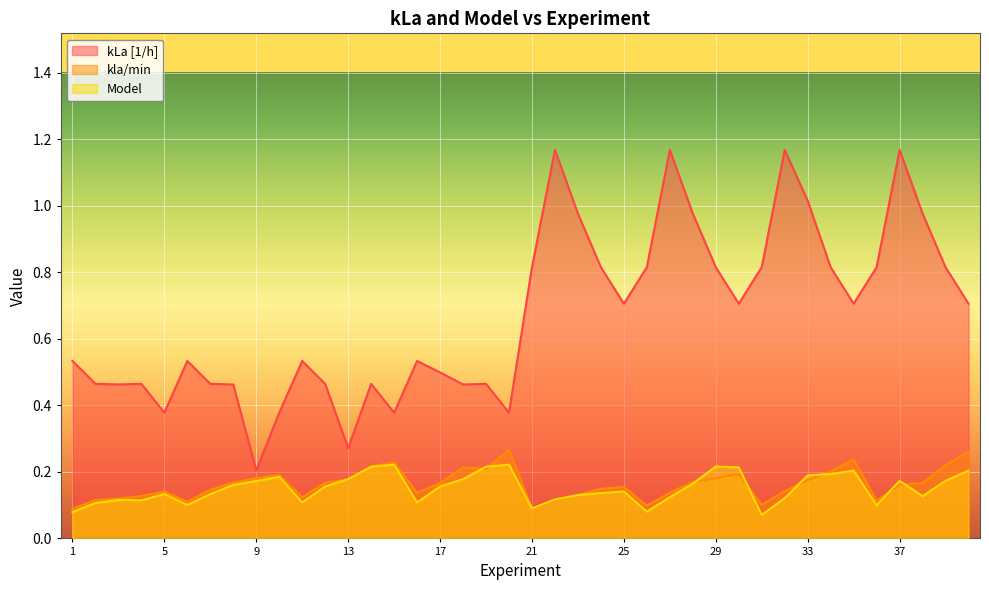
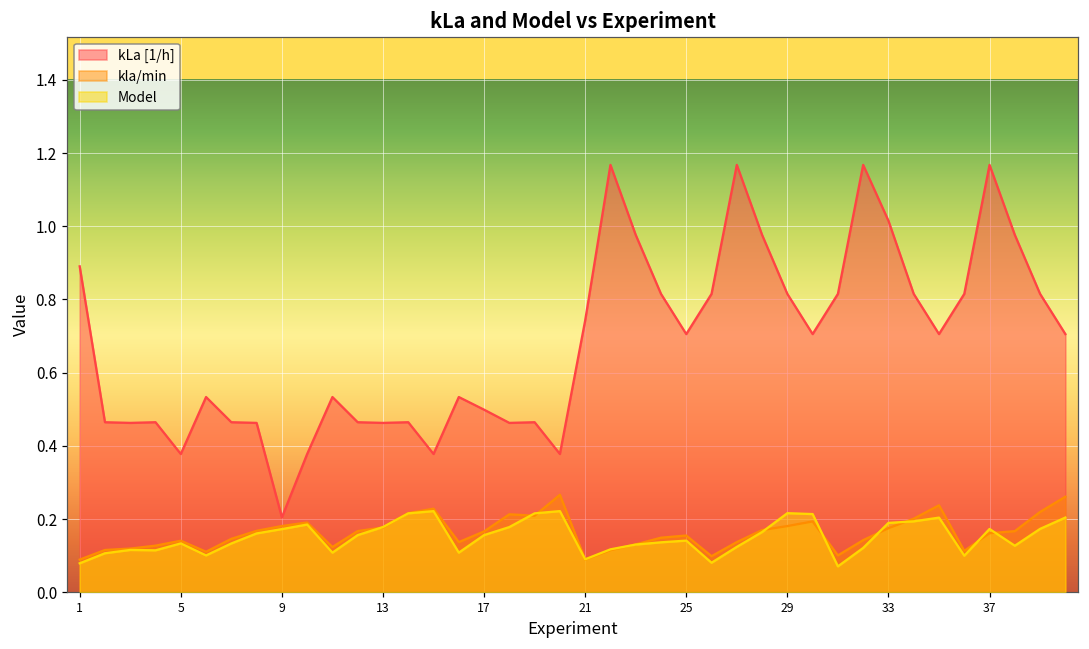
  {
    "kLa [1/h]": {
-     "1": 0.53,
+     "1": 0.89,
      "5": 0.38,
      "9": 0.20,
-     "13": 0.27,
+     "13": 0.46,
      "17": 0.50,
-     "21": 0.82,
+     "21": 0.74,
      "25": 0.71,
      "29": 0.82,
      "33": 1.01,
      "37": 1.17
    }
  }
